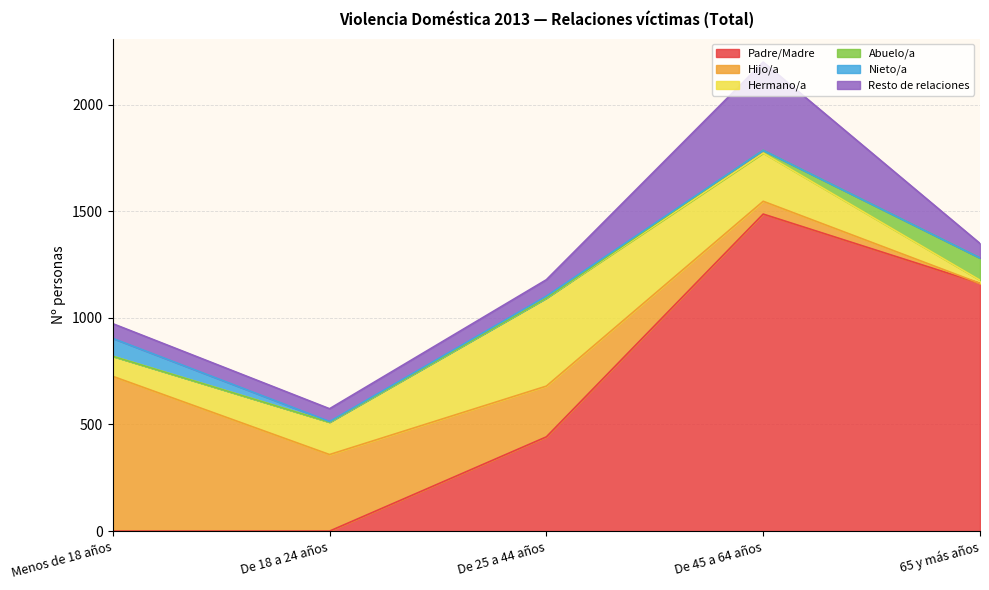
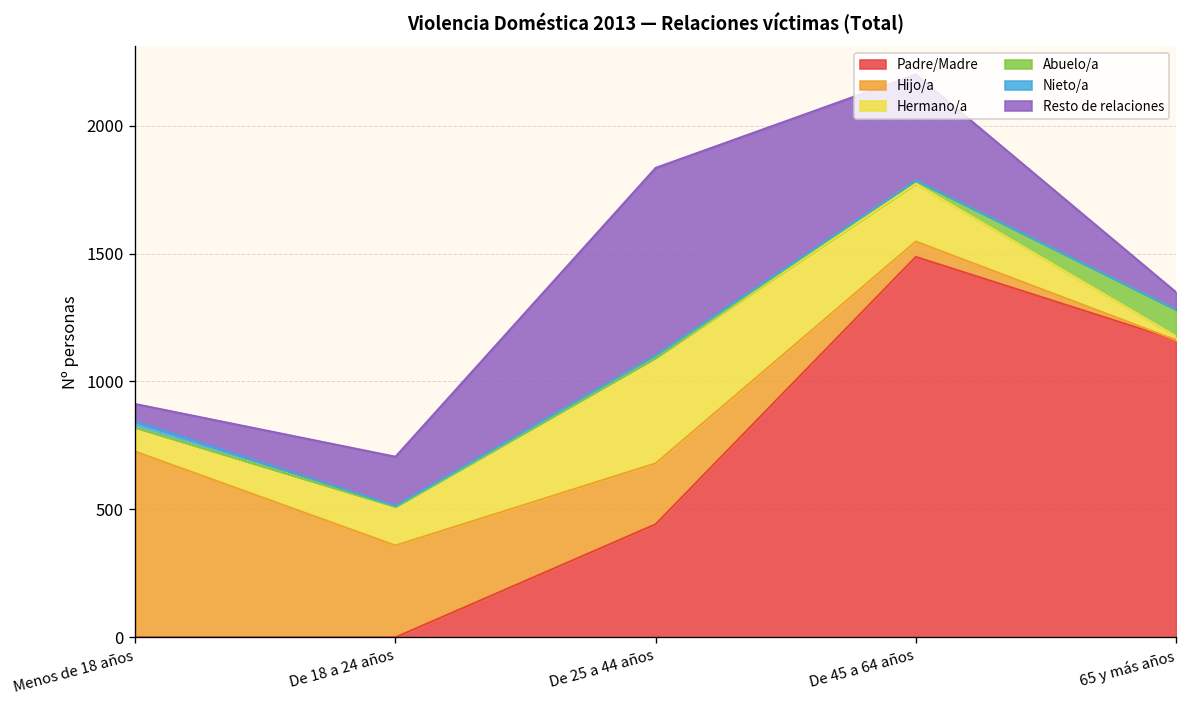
  {
    "Padre/Madre": {
      "Menos de 18 años": 0,
      "De 18 a 24 años": 0,
      "De 25 a 44 años": 440,
      "De 45 a 64 años": 1490
    },
    "Hijo/a": {
      "Menos de 18 años": 730,
      "De 18 a 24 años": 360,
      "De 25 a 44 años": 240,
      "De 45 a 64 años": 60
    },
    "Hermano/a": {
      "De 45 a 64 años": 230,
      "65 y más años": 20
    },
    "Nieto/a": {
-     "Menos de 18 años": 80
+     "Menos de 18 años": 20
    },
    "Resto de relaciones": {
      "Menos de 18 años": 70,
-     "De 18 a 24 años": 60,
-     "De 25 a 44 años": 80,
+     "De 18 a 24 años": 190,
+     "De 25 a 44 años": 730,
      "65 y más años": 70
    }
  }
